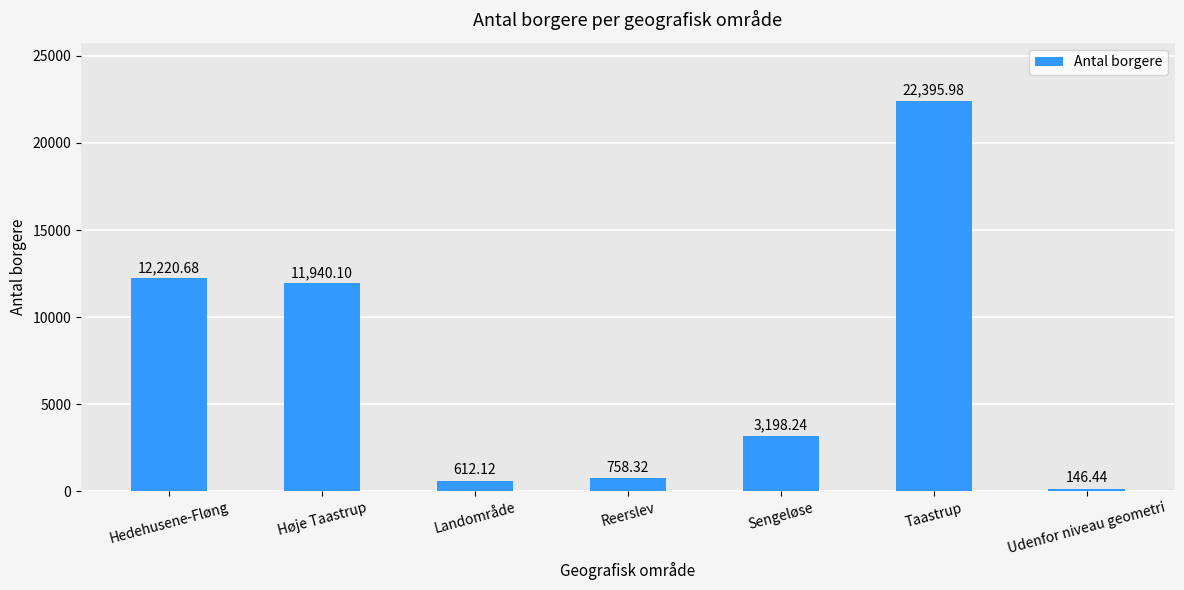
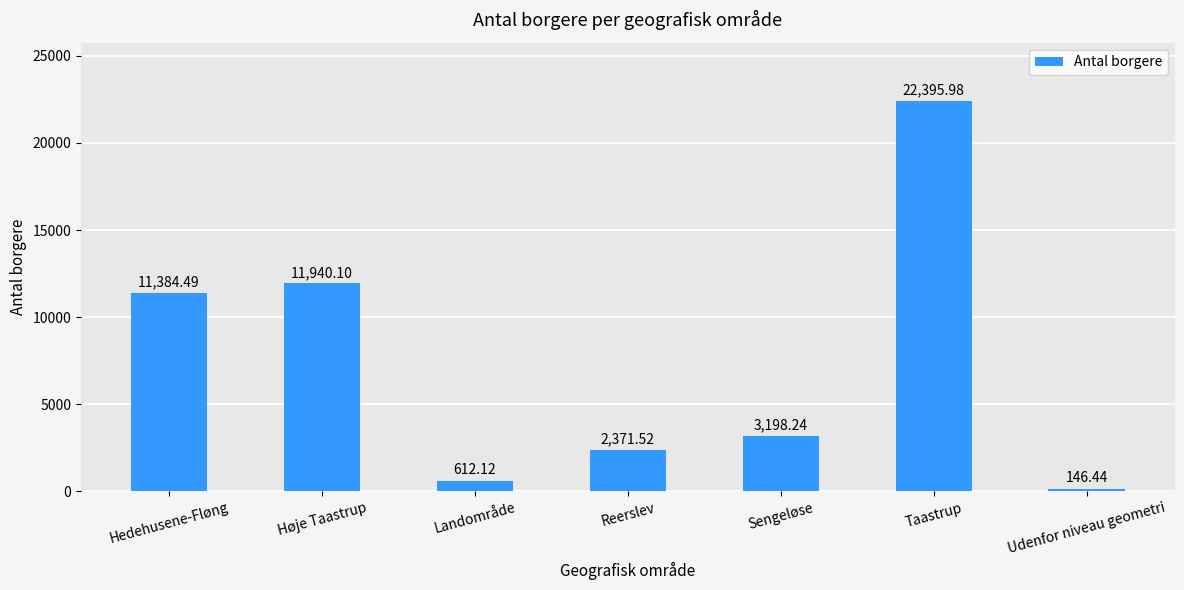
  {
-   "Hedehusene-Fløng": "12,220.68",
+   "Hedehusene-Fløng": "11,384.49",
    "Høje Taastrup": "11,940.10",
    "Landområde": "612.12",
-   "Reerslev": "758.32",
+   "Reerslev": "2,371.52",
    "Sengeløse": "3,198.24",
    "Taastrup": "22,395.98",
    "Udenfor niveau geometri": "146.44"
  }
